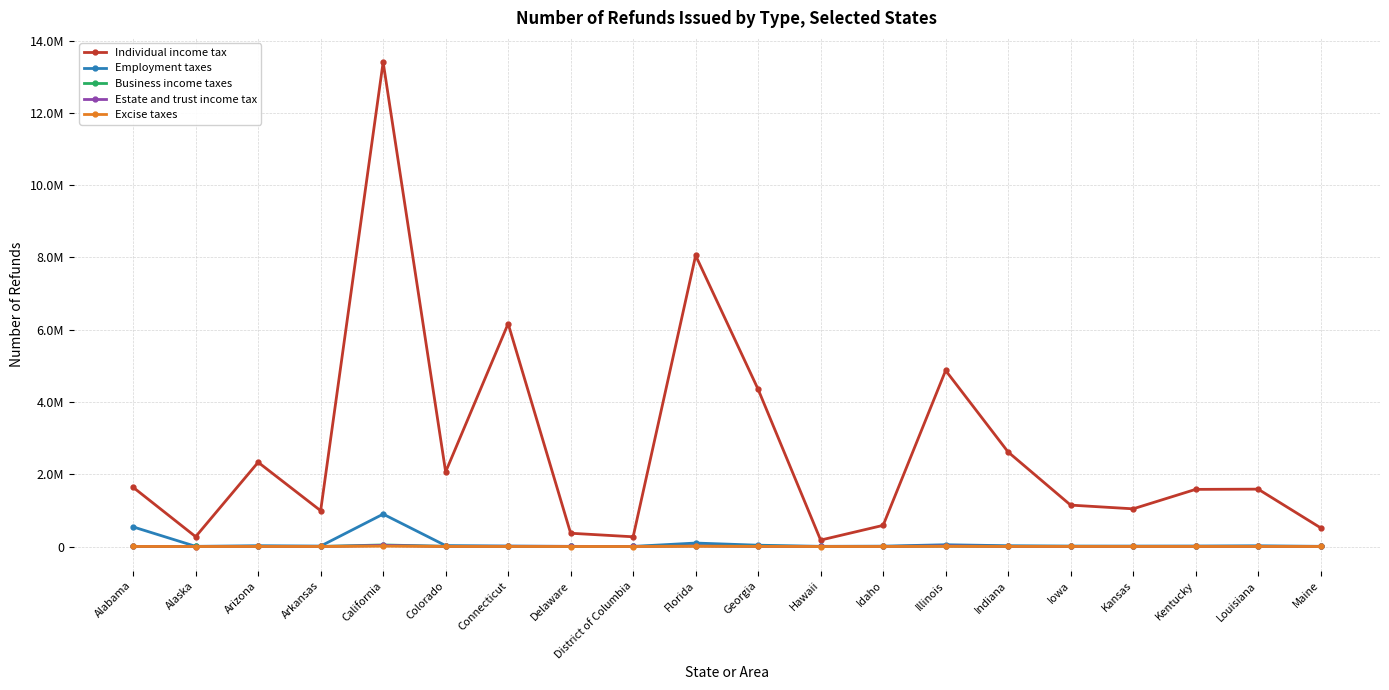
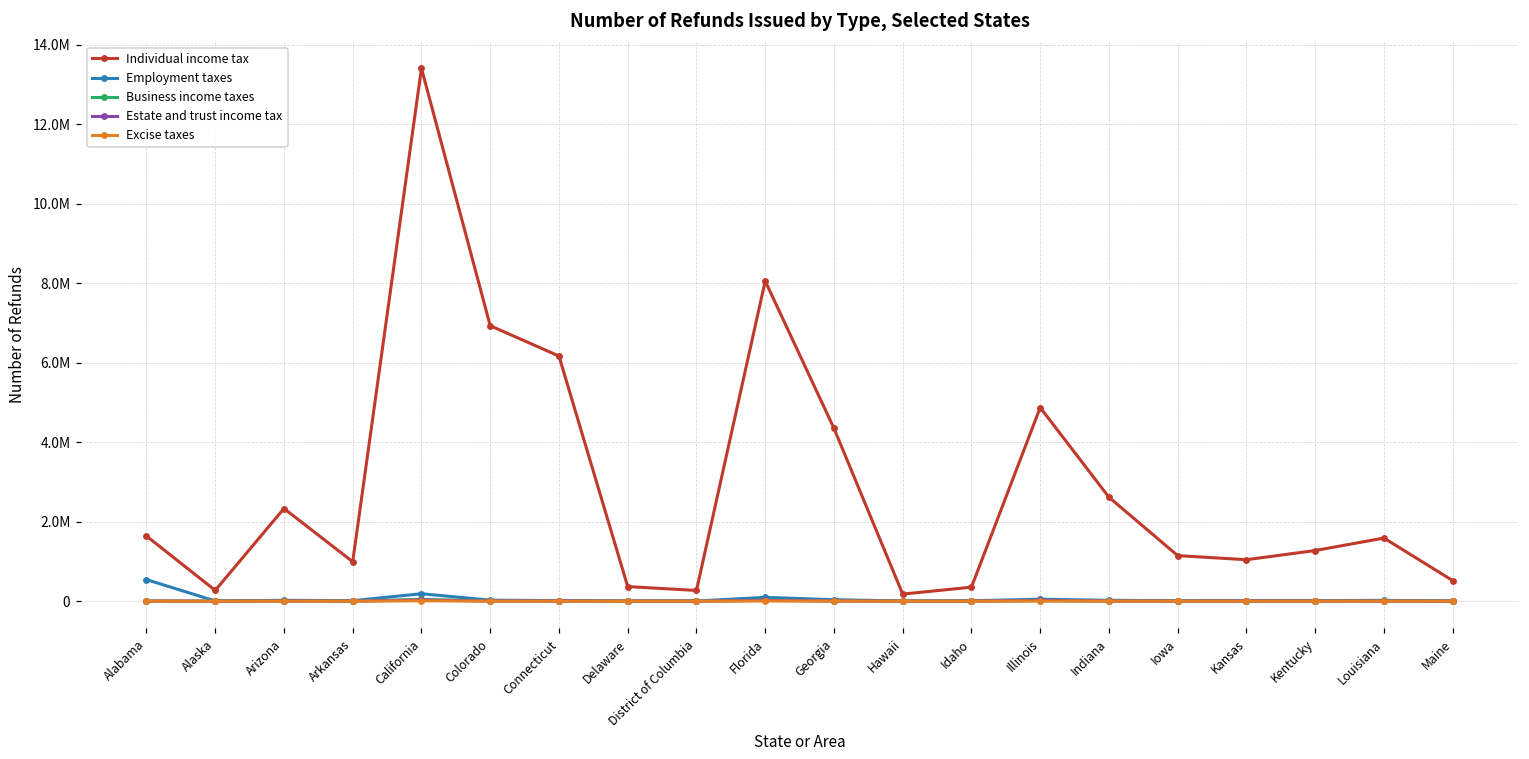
  {
    "Individual income tax": {
      "Alabama": 1600000,
      "Alaska": 300000,
      "Arizona": 2300000,
      "Arkansas": 1000000,
      "California": 13400000,
-     "Colorado": 2100000,
+     "Colorado": 6900000,
      "Connecticut": 6200000,
      "Delaware": 400000,
      "District of Columbia": 300000,
      "Florida": 8100000,
      "Georgia": 4400000,
      "Hawaii": 200000,
-     "Idaho": 600000,
+     "Idaho": 400000,
      "Illinois": 4900000,
      "Indiana": 2600000,
      "Iowa": 1100000,
      "Kansas": 1000000,
-     "Kentucky": 1600000,
+     "Kentucky": 1300000,
      "Louisiana": 1600000,
      "Maine": 500000
    },
    "Employment taxes": {
      "Alabama": 500000,
-     "California": 900000,
+     "California": 200000,
      "Florida": 100000
    }
  }
